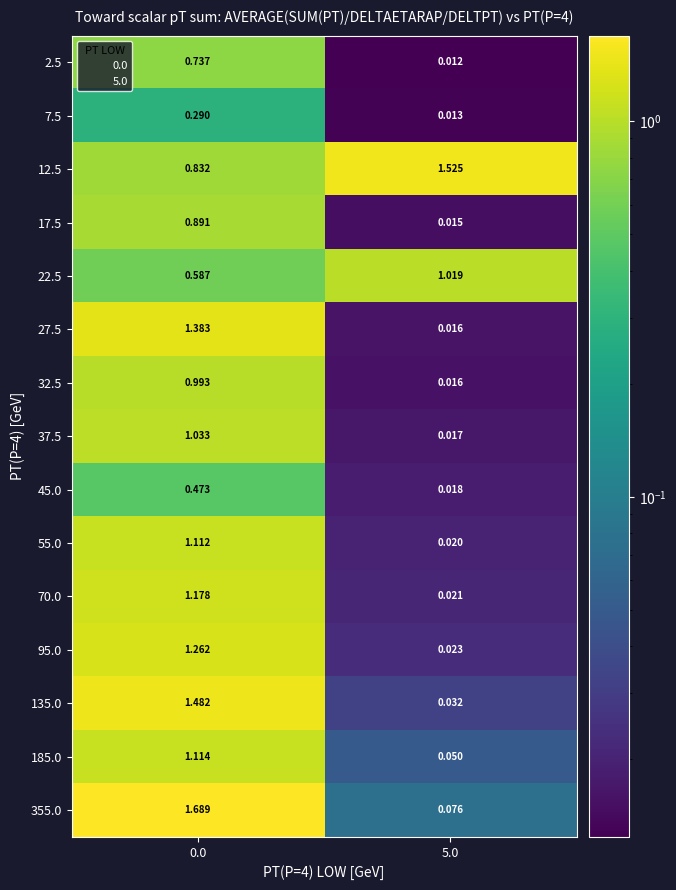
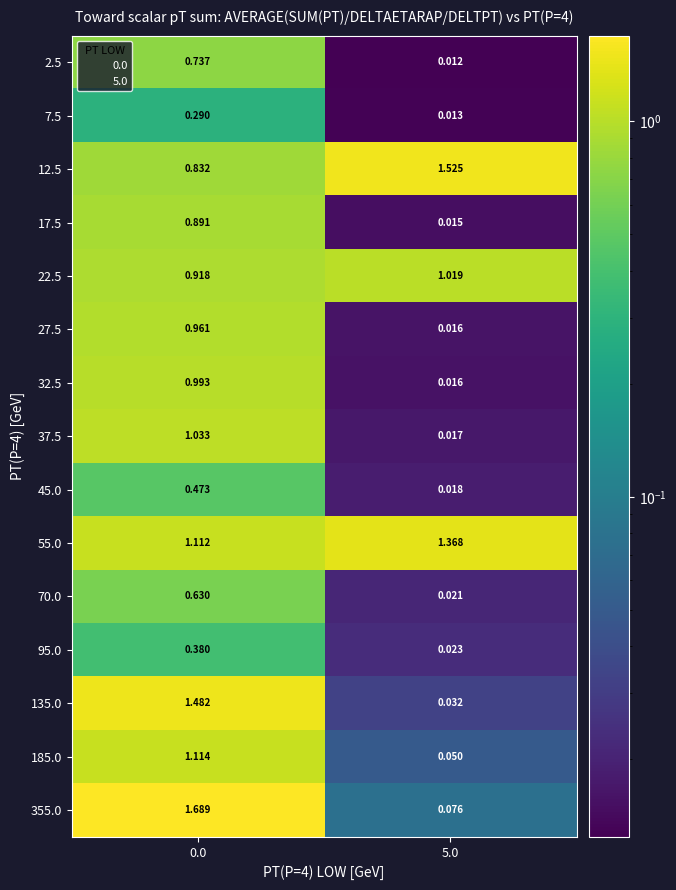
  {
    "2.5": {
      "0.0": 0.737,
      "5.0": 0.012
    },
    "7.5": {
      "0.0": 0.290,
      "5.0": 0.013
    },
    "12.5": {
      "0.0": 0.832,
      "5.0": 1.525
    },
    "17.5": {
      "0.0": 0.891,
      "5.0": 0.015
    },
    "22.5": {
-     "0.0": 0.587,
+     "0.0": 0.918,
      "5.0": 1.019
    },
    "27.5": {
-     "0.0": 1.383,
+     "0.0": 0.961,
      "5.0": 0.016
    },
    "32.5": {
      "0.0": 0.993,
      "5.0": 0.016
    },
    "37.5": {
      "0.0": 1.033,
      "5.0": 0.017
    },
    "45.0": {
      "0.0": 0.473,
      "5.0": 0.018
    },
    "55.0": {
      "0.0": 1.112,
-     "5.0": 0.020
+     "5.0": 1.368
    },
    "70.0": {
-     "0.0": 1.178,
+     "0.0": 0.630,
      "5.0": 0.021
    },
    "95.0": {
-     "0.0": 1.262,
+     "0.0": 0.380,
      "5.0": 0.023
    },
    "135.0": {
      "0.0": 1.482,
      "5.0": 0.032
    },
    "185.0": {
      "0.0": 1.114,
      "5.0": 0.050
    },
    "355.0": {
      "0.0": 1.689,
      "5.0": 0.076
    }
  }
